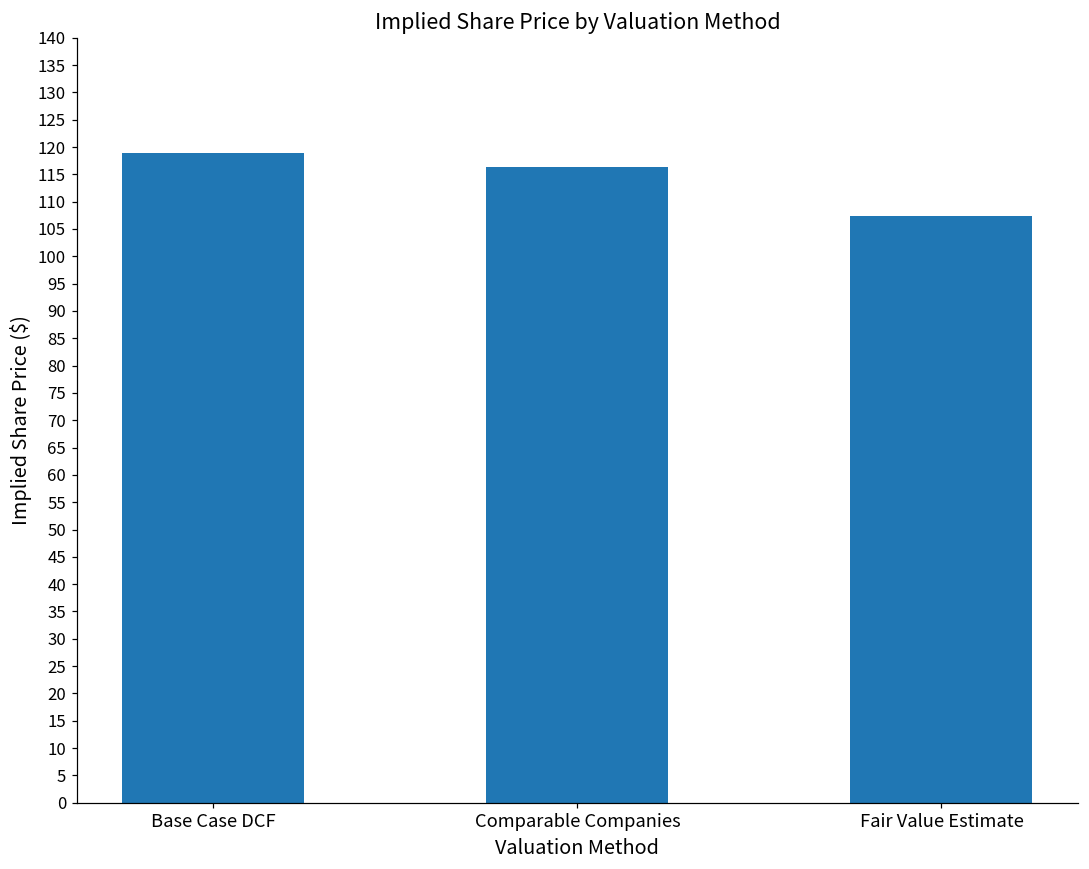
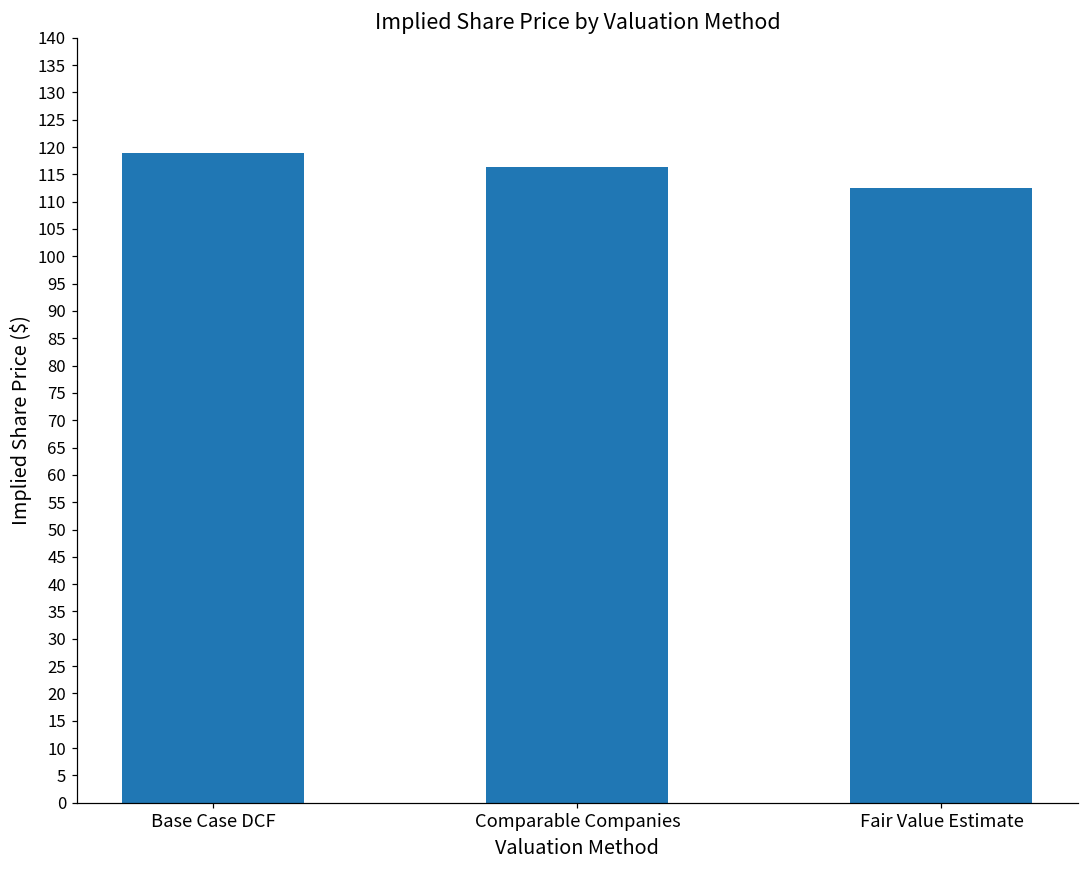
  {
    "Base Case DCF": 119,
    "Comparable Companies": 116,
-   "Fair Value Estimate": 107
+   "Fair Value Estimate": 113
  }
